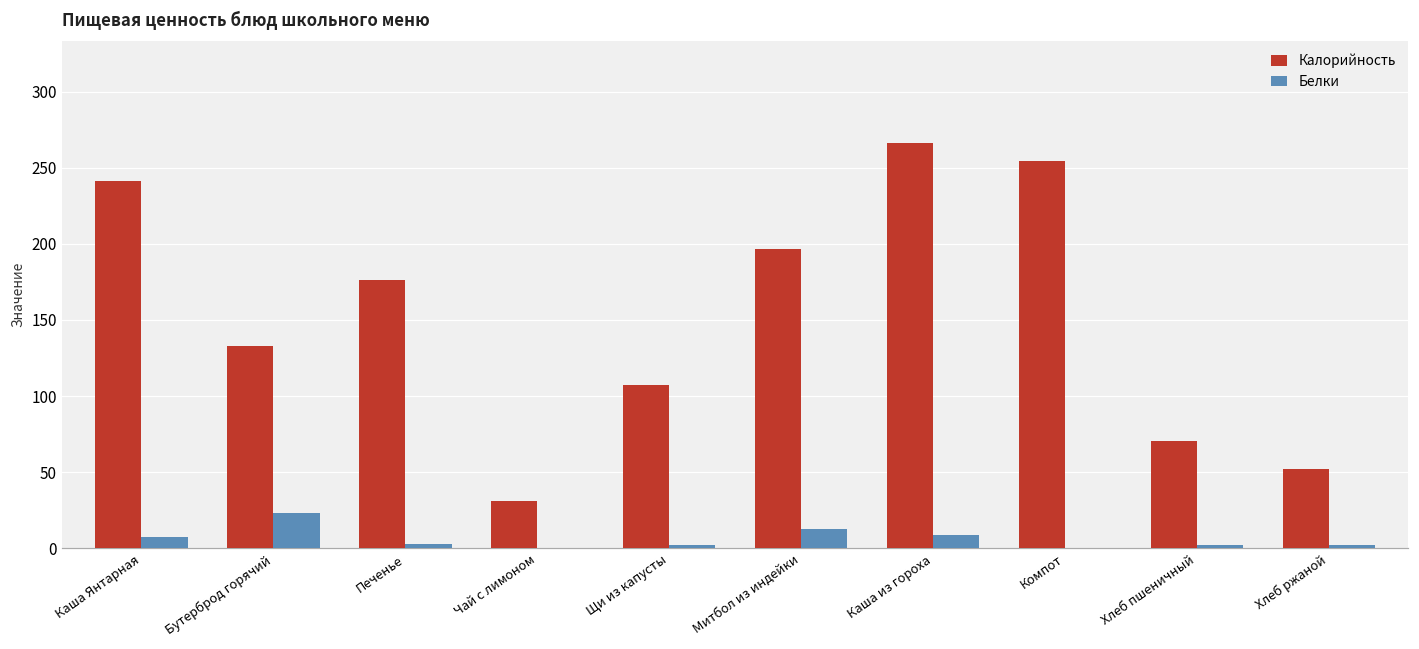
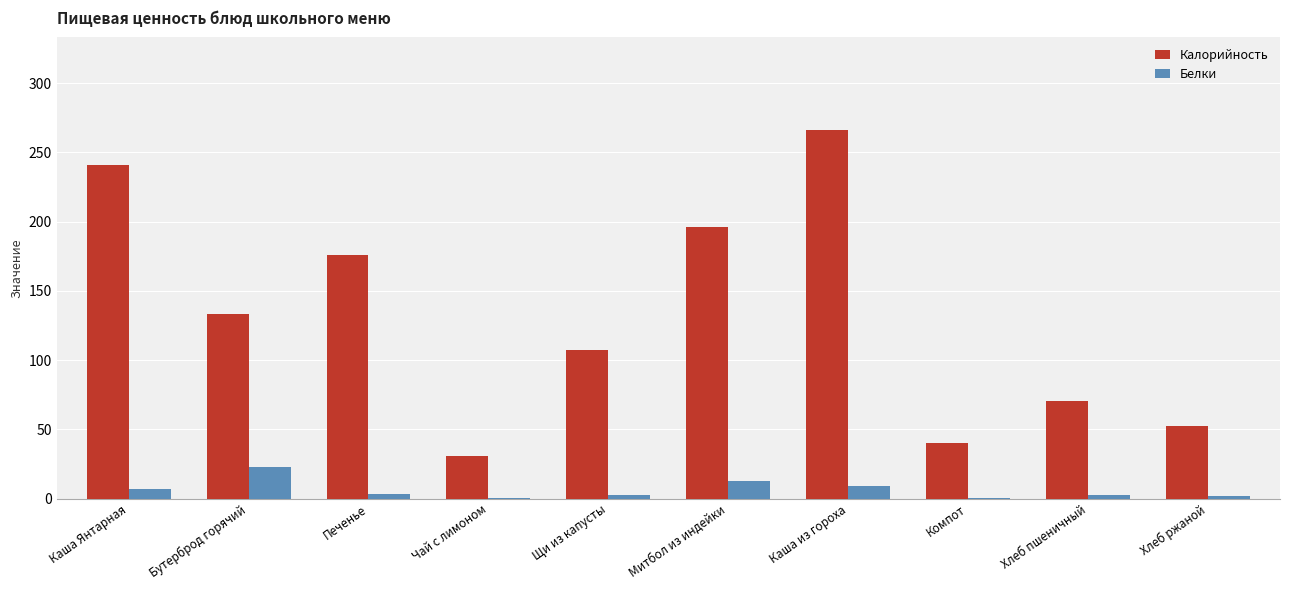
  {
    "Калорийность": {
      "Каша Янтарная": 241,
      "Бутерброд горячий": 133,
      "Печенье": 176,
      "Чай с лимоном": 31,
      "Щи из капусты": 107,
      "Митбол из индейки": 196,
      "Каша из гороха": 266,
-     "Компот": 254,
+     "Компот": 40,
      "Хлеб пшеничный": 71,
      "Хлеб ржаной": 52
    },
    "Белки": {
      "Каша Янтарная": 7,
      "Бутерброд горячий": 23,
      "Печенье": 3,
      "Щи из капусты": 2,
      "Митбол из индейки": 13,
      "Каша из гороха": 9,
      "Хлеб пшеничный": 2,
      "Хлеб ржаной": 2
    }
  }
